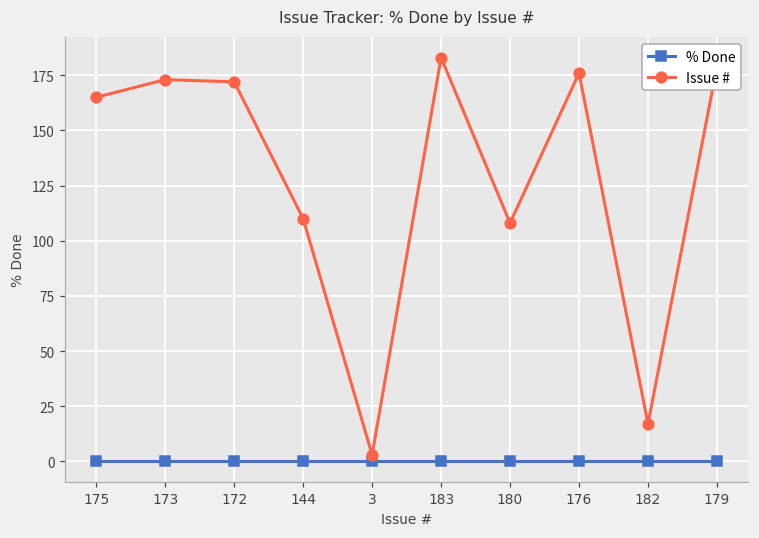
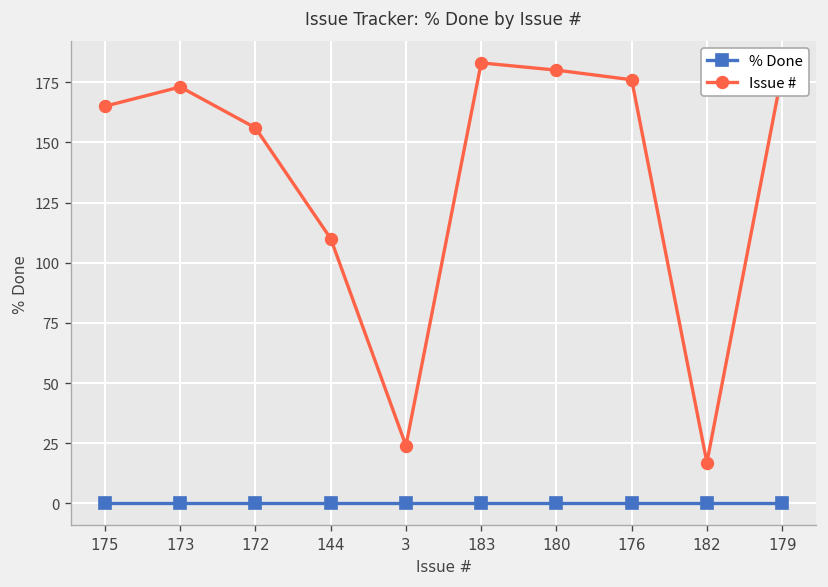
  {
    "% Done": {
      "175": 0,
      "173": 0,
      "172": 0,
      "144": 0,
      "3": 0,
      "183": 0,
      "180": 0,
      "176": 0,
      "182": 0,
      "179": 0
    },
    "Issue #": {
      "175": 165,
      "173": 173,
-     "172": 172,
+     "172": 156,
      "144": 110,
-     "3": 3,
+     "3": 24,
      "183": 183,
-     "180": 108,
+     "180": 180,
      "176": 176,
      "182": 17
    }
  }
